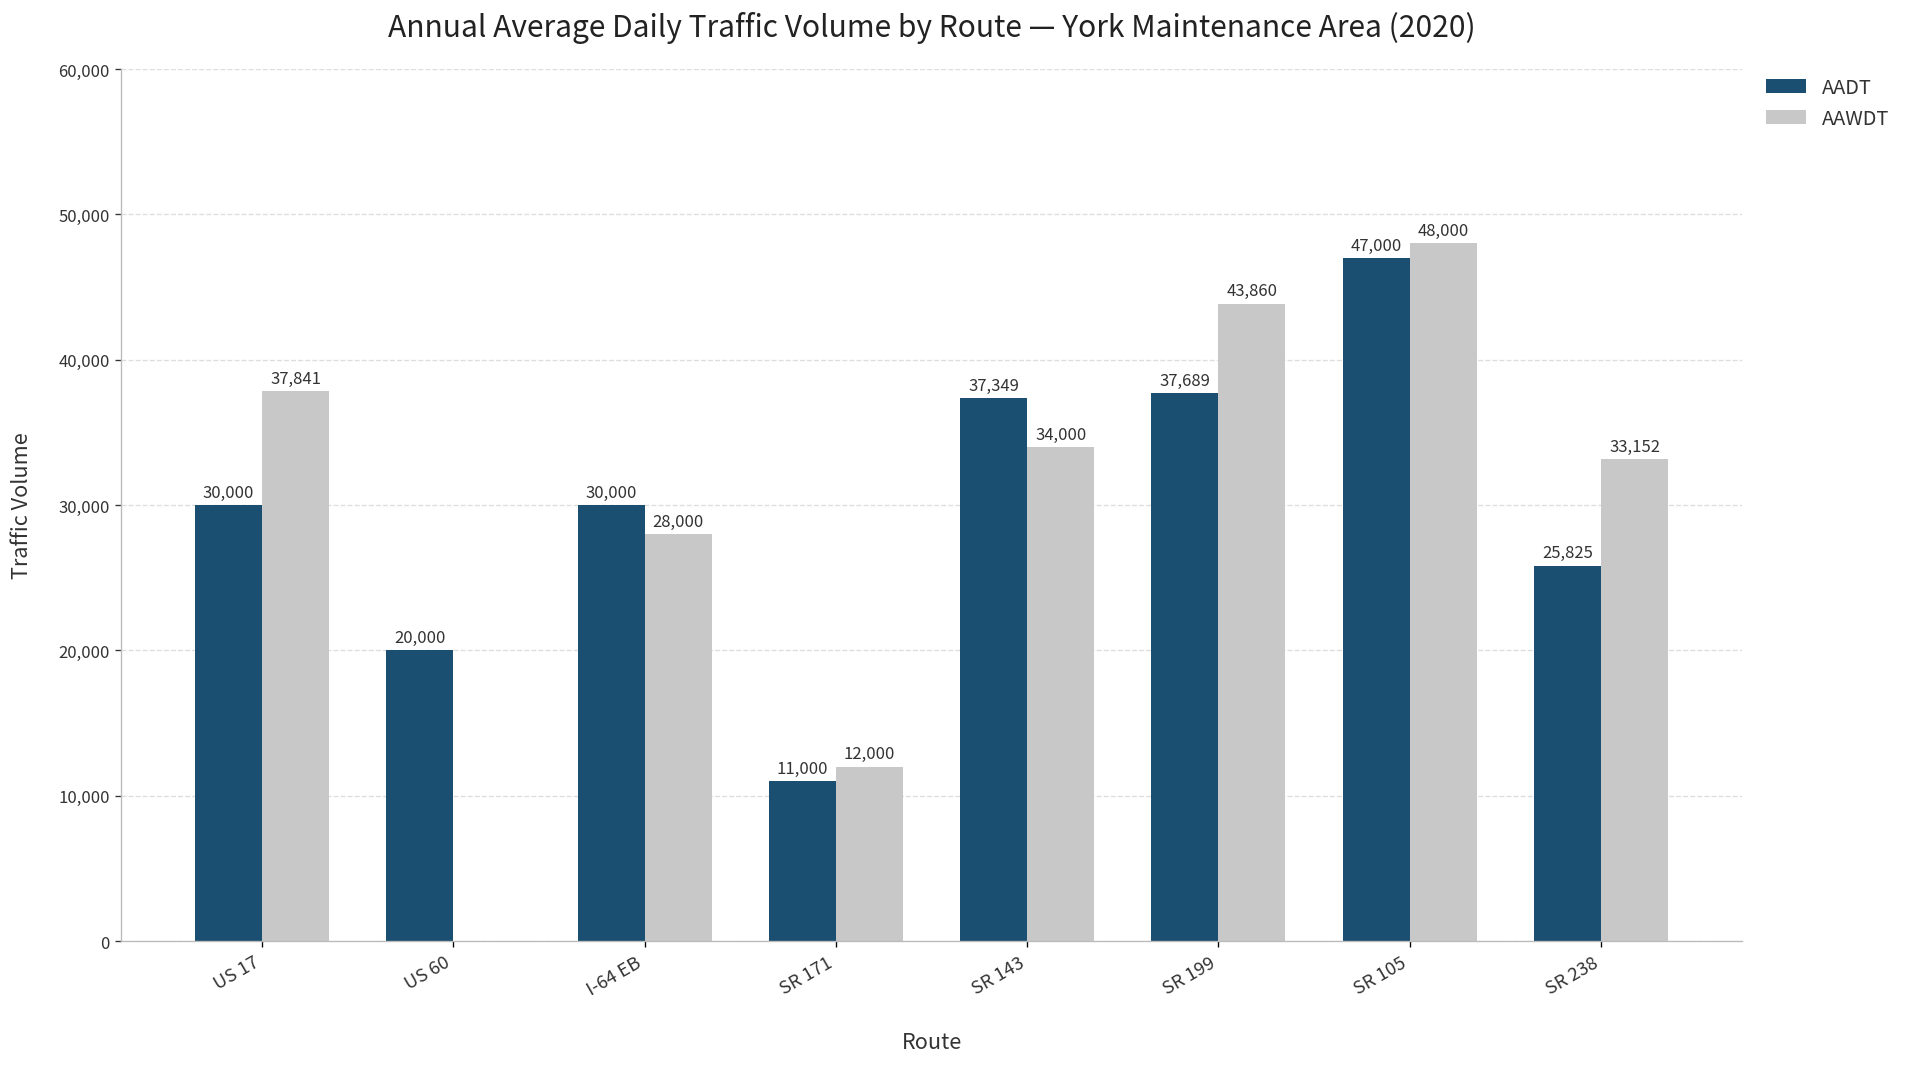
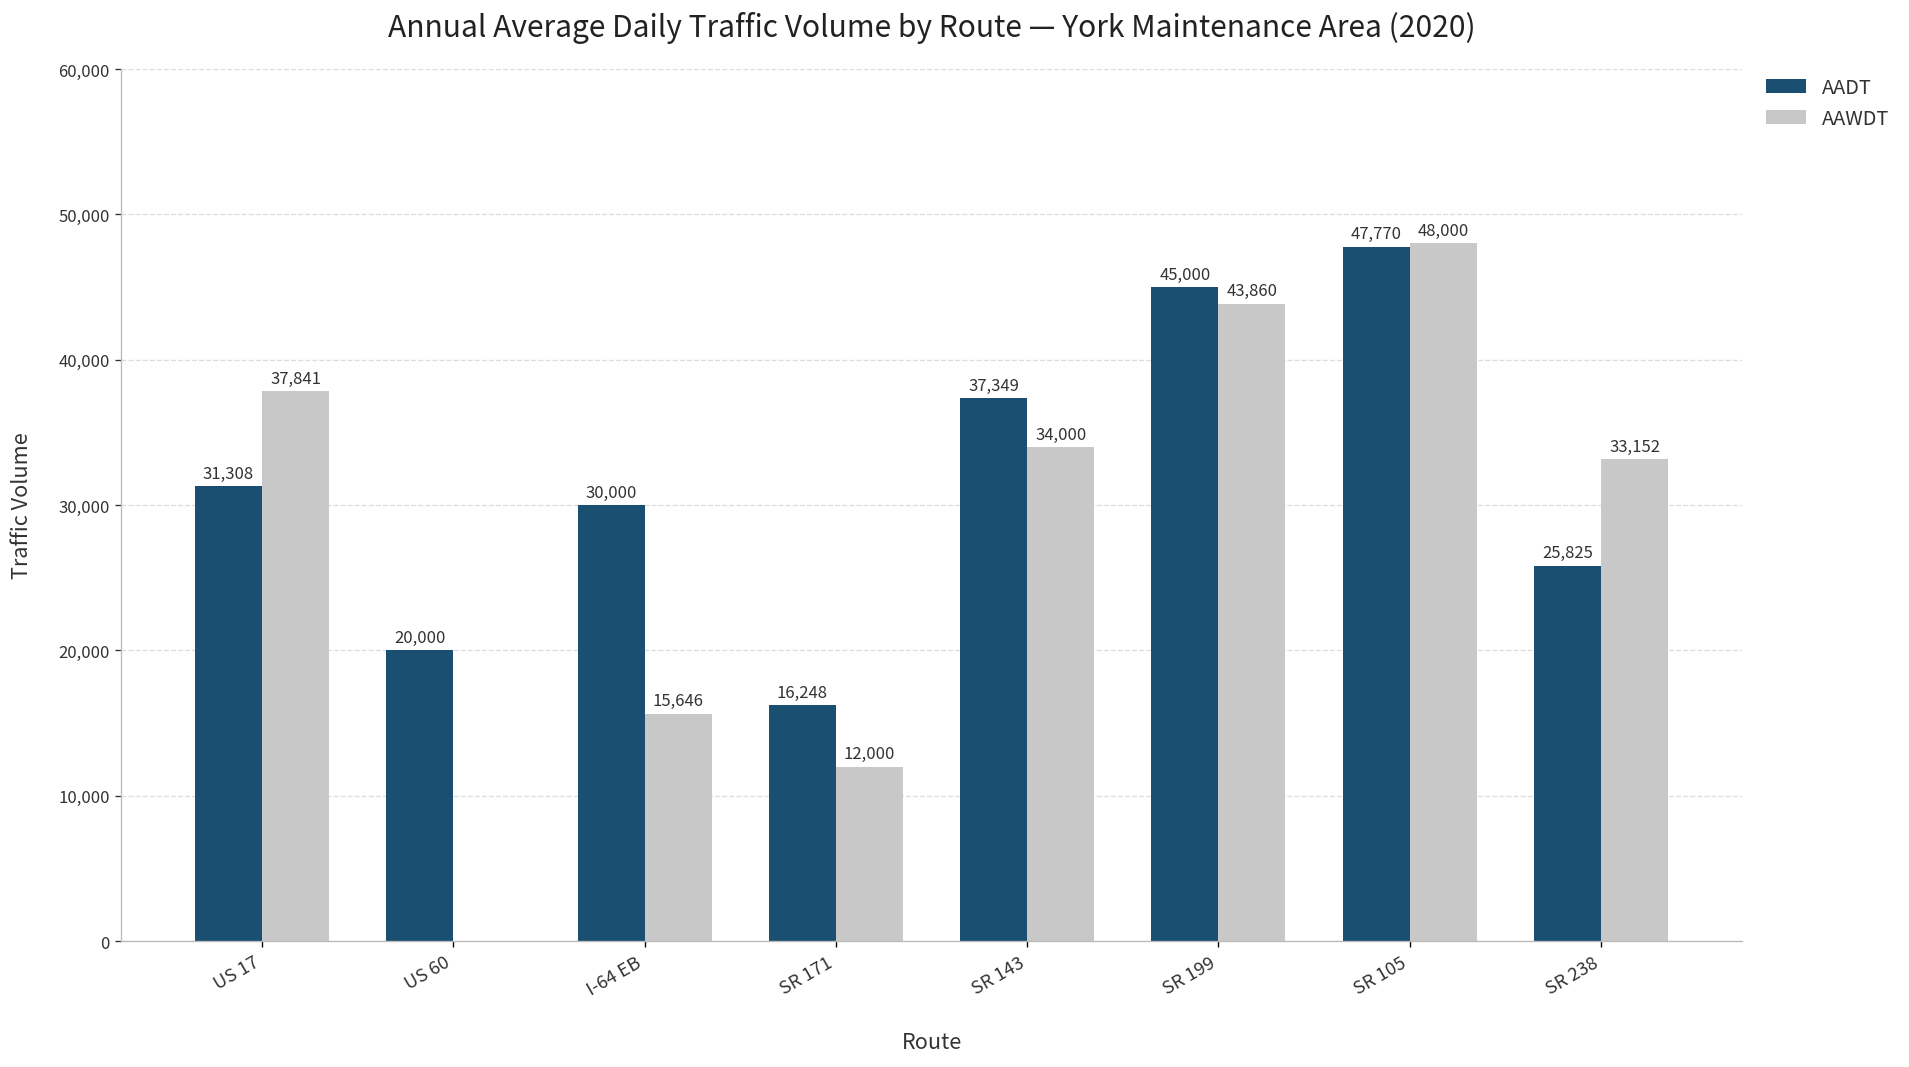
  {
    "AADT": {
-     "US 17": "30,000",
+     "US 17": "31,308",
      "US 60": "20,000",
      "I-64 EB": "30,000",
-     "SR 171": "11,000",
+     "SR 171": "16,248",
      "SR 143": "37,349",
-     "SR 199": "37,689",
-     "SR 105": "47,000",
+     "SR 199": "45,000",
+     "SR 105": "47,770",
      "SR 238": "25,825"
    },
    "AAWDT": {
      "US 17": "37,841",
-     "I-64 EB": "28,000",
+     "I-64 EB": "15,646",
      "SR 171": "12,000",
      "SR 143": "34,000",
      "SR 199": "43,860",
      "SR 105": "48,000",
      "SR 238": "33,152"
    }
  }
